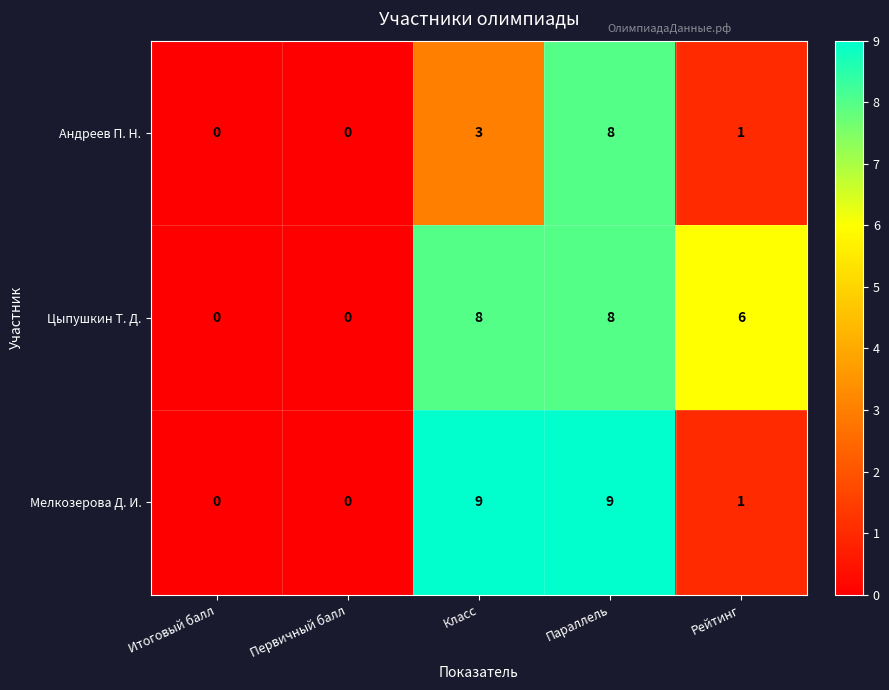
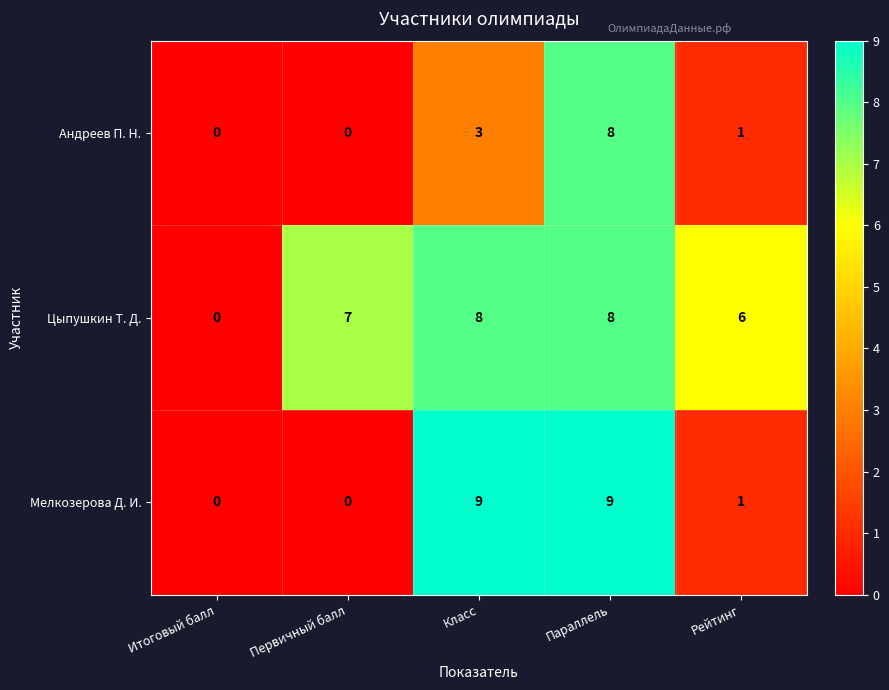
  {
    "Андреев П. Н.": {
      "Итоговый балл": 0,
      "Первичный балл": 0,
      "Класс": 3,
      "Параллель": 8,
      "Рейтинг": 1
    },
    "Цыпушкин Т. Д.": {
      "Итоговый балл": 0,
-     "Первичный балл": 0,
+     "Первичный балл": 7,
      "Класс": 8,
      "Параллель": 8,
      "Рейтинг": 6
    },
    "Мелкозерова Д. И.": {
      "Итоговый балл": 0,
      "Первичный балл": 0,
      "Класс": 9,
      "Параллель": 9,
      "Рейтинг": 1
    }
  }
